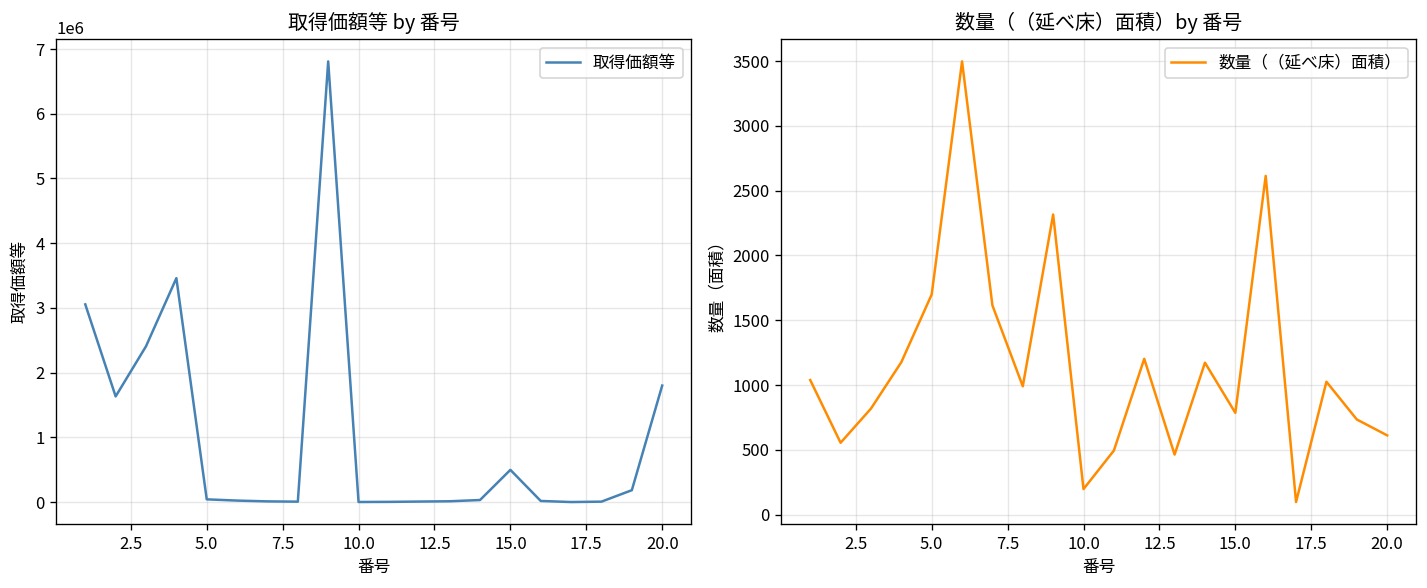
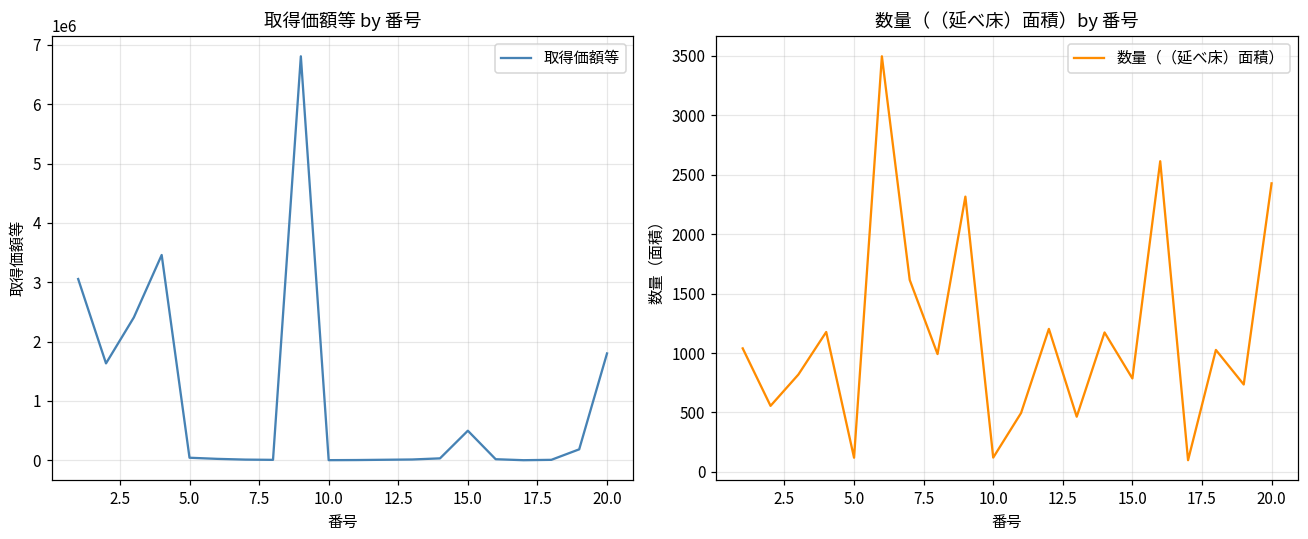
  {
    "取得価額等 by 番号": {
      "5.0": 0,
      "10.0": 0,
      "15.0": 500000,
      "20.0": 1800000
    },
    "数量（（延べ床）面積）by 番号": {
-     "5.0": 1700,
-     "10.0": 200,
+     "5.0": 120,
+     "10.0": 120,
      "15.0": 790,
-     "20.0": 610
+     "20.0": 2430
    }
  }
